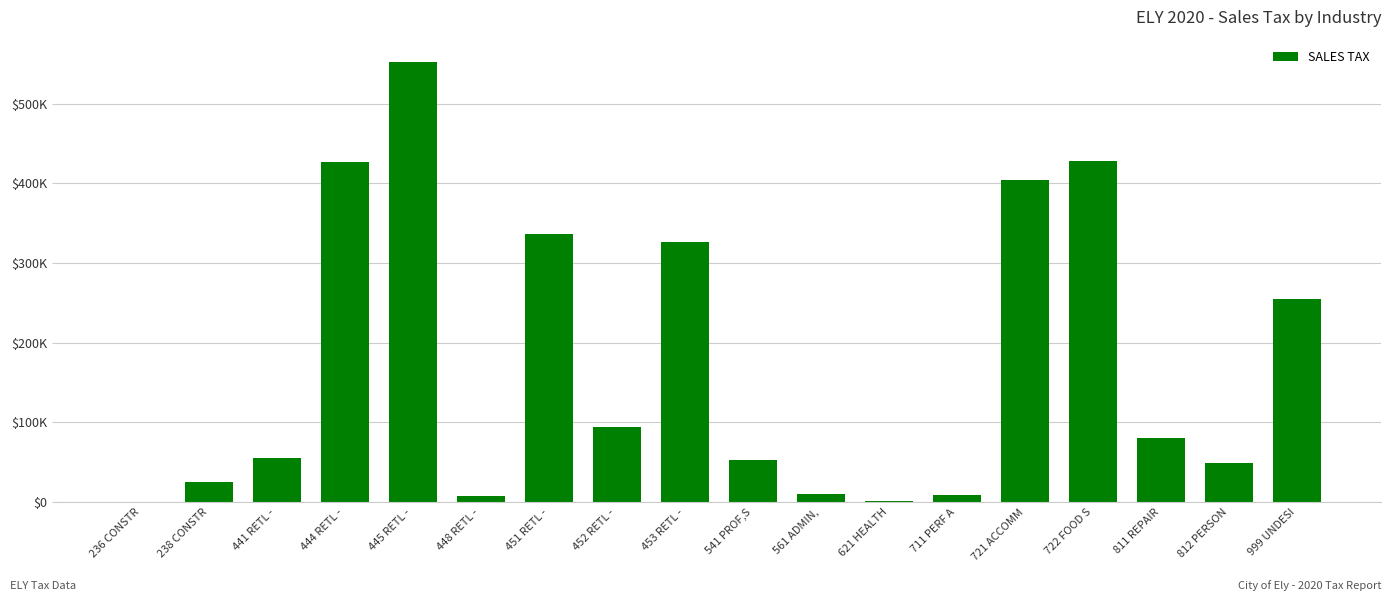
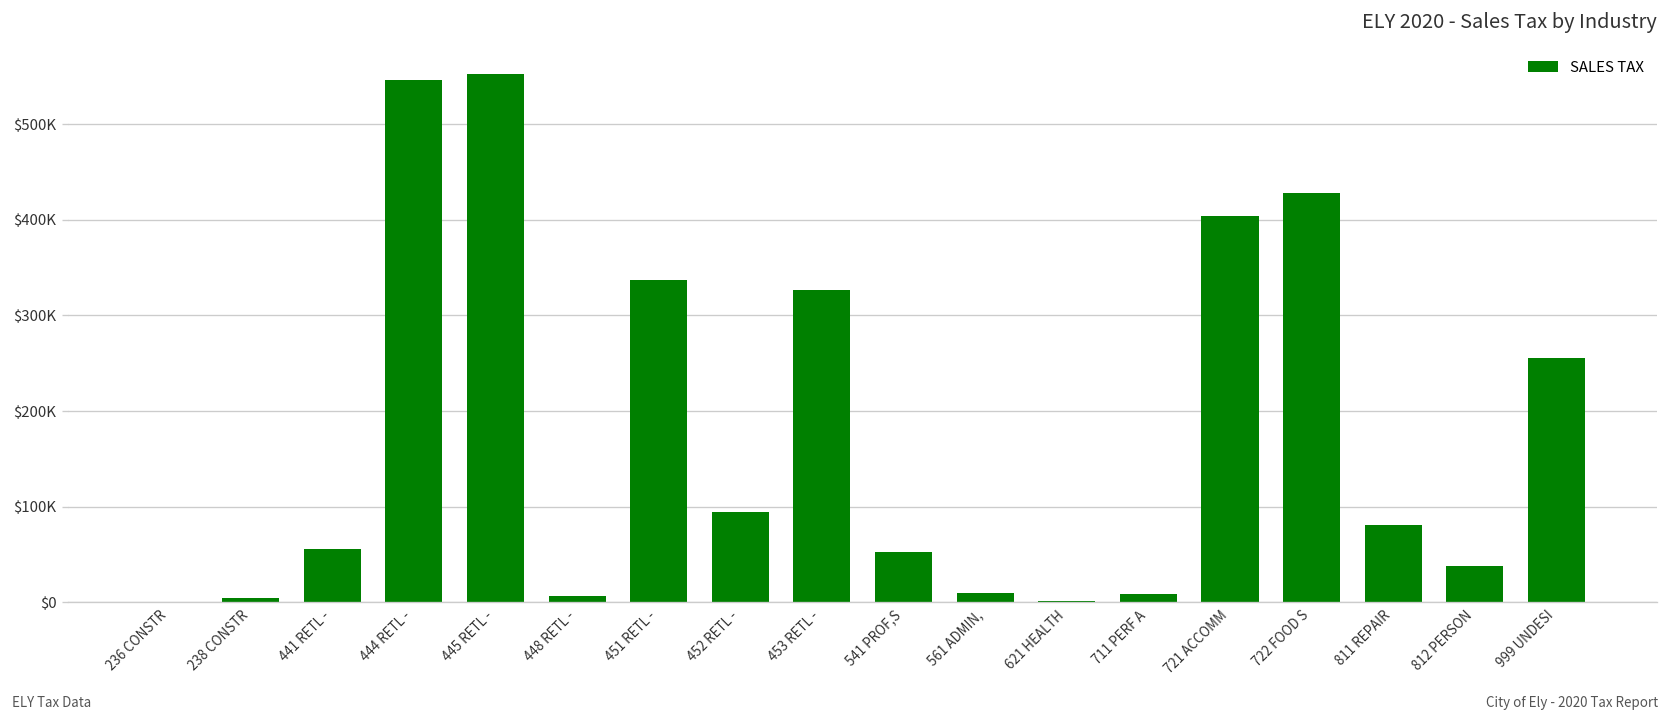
  {
-   "238 CONSTR": "$30000",
+   "238 CONSTR": "$0",
    "441 RETL -": "$60000",
-   "444 RETL -": "$430000",
+   "444 RETL -": "$550000",
    "445 RETL -": "$550000",
    "448 RETL -": "$10000",
    "451 RETL -": "$340000",
    "452 RETL -": "$90000",
    "453 RETL -": "$330000",
    "541 PROF,S": "$50000",
    "561 ADMIN,": "$10000",
    "711 PERF A": "$10000",
    "721 ACCOMM": "$400000",
    "722 FOOD S": "$430000",
    "811 REPAIR": "$80000",
-   "812 PERSON": "$50000",
+   "812 PERSON": "$40000",
    "999 UNDESI": "$260000"
  }
